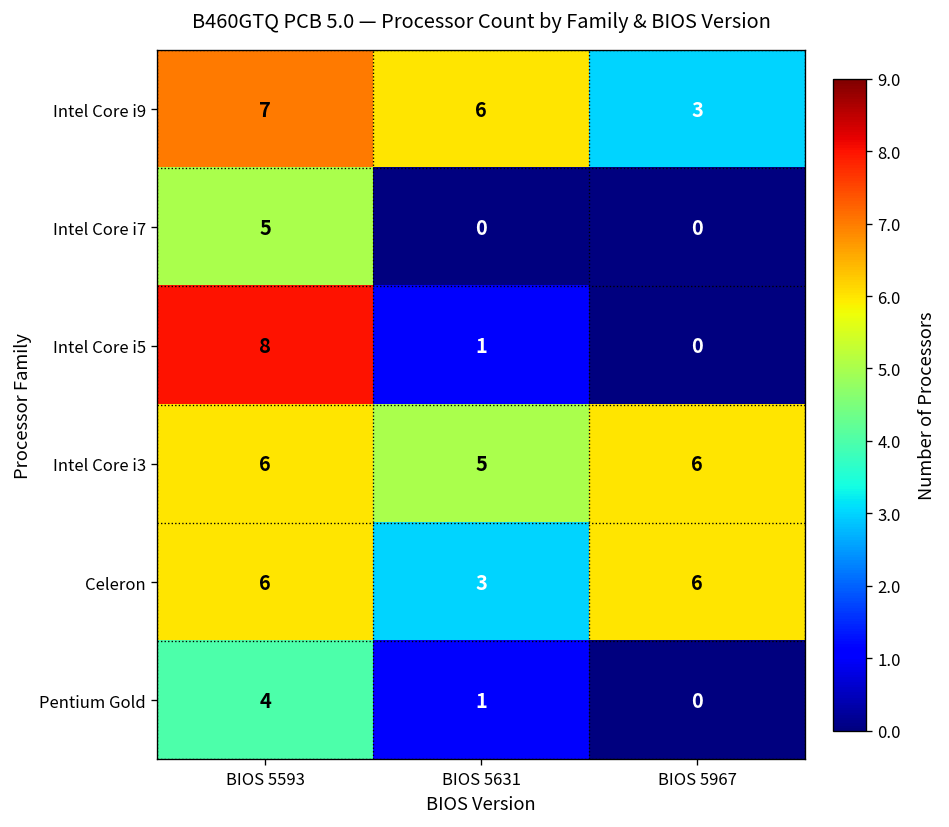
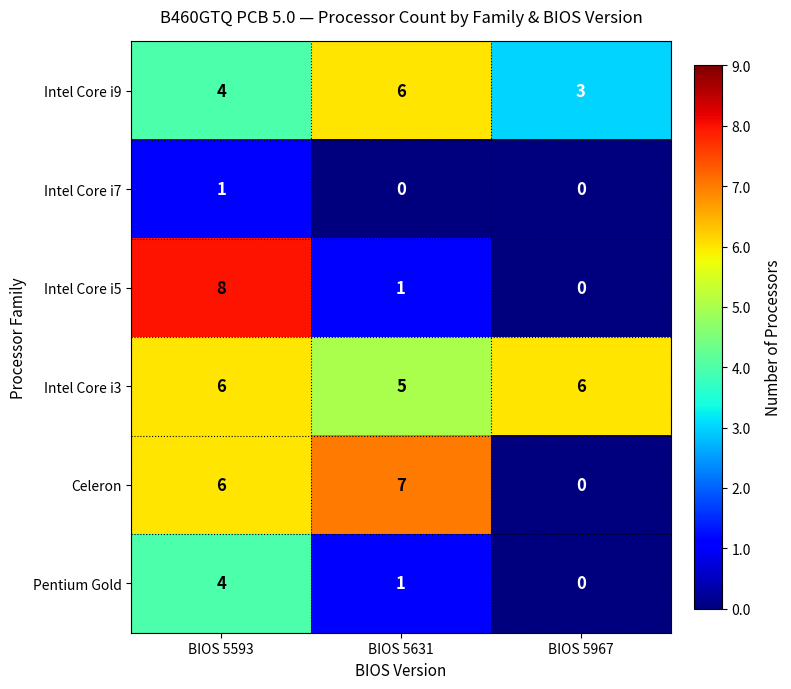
  {
    "Intel Core i9": {
-     "BIOS 5593": 7,
+     "BIOS 5593": 4,
      "BIOS 5631": 6,
      "BIOS 5967": 3
    },
    "Intel Core i7": {
-     "BIOS 5593": 5,
+     "BIOS 5593": 1,
      "BIOS 5631": 0,
      "BIOS 5967": 0
    },
    "Intel Core i5": {
      "BIOS 5593": 8,
      "BIOS 5631": 1,
      "BIOS 5967": 0
    },
    "Intel Core i3": {
      "BIOS 5593": 6,
      "BIOS 5631": 5,
      "BIOS 5967": 6
    },
    "Celeron": {
      "BIOS 5593": 6,
-     "BIOS 5631": 3,
-     "BIOS 5967": 6
+     "BIOS 5631": 7,
+     "BIOS 5967": 0
    },
    "Pentium Gold": {
      "BIOS 5593": 4,
      "BIOS 5631": 1,
      "BIOS 5967": 0
    }
  }
